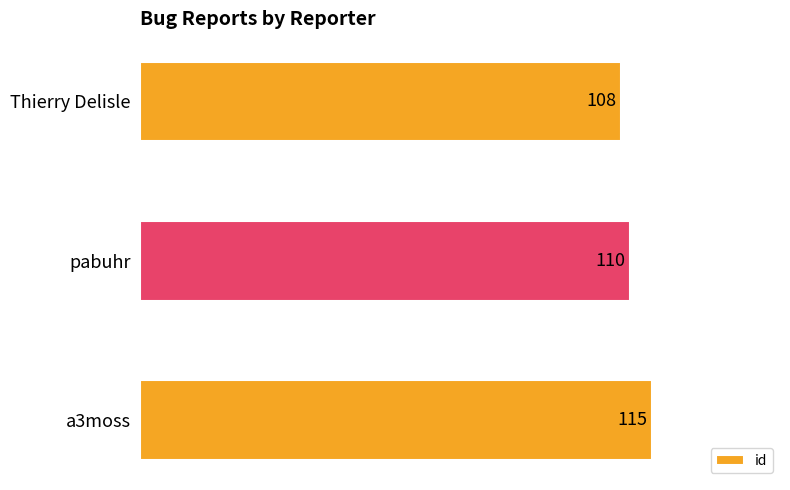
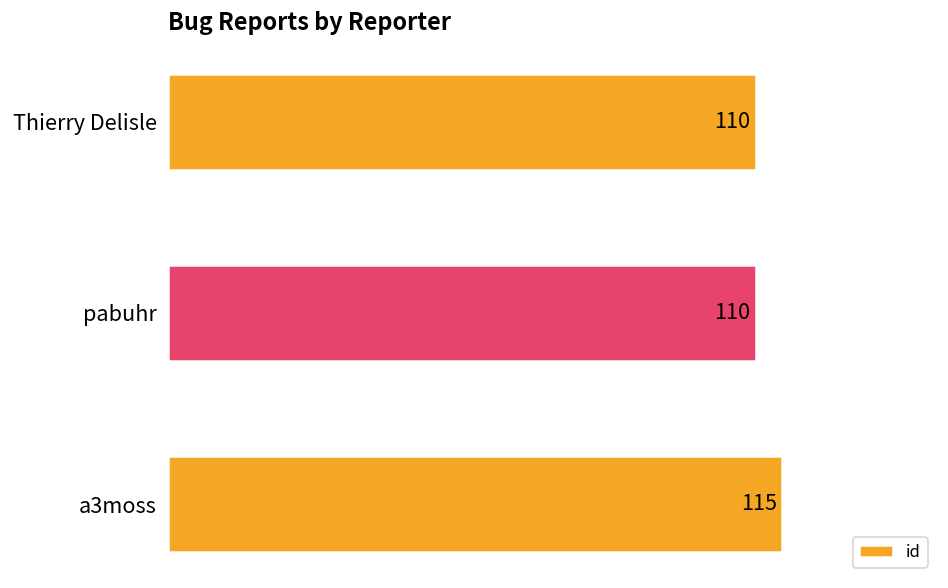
  {
-   "Thierry Delisle": 108,
+   "Thierry Delisle": 110,
    "pabuhr": 110,
    "a3moss": 115
  }
